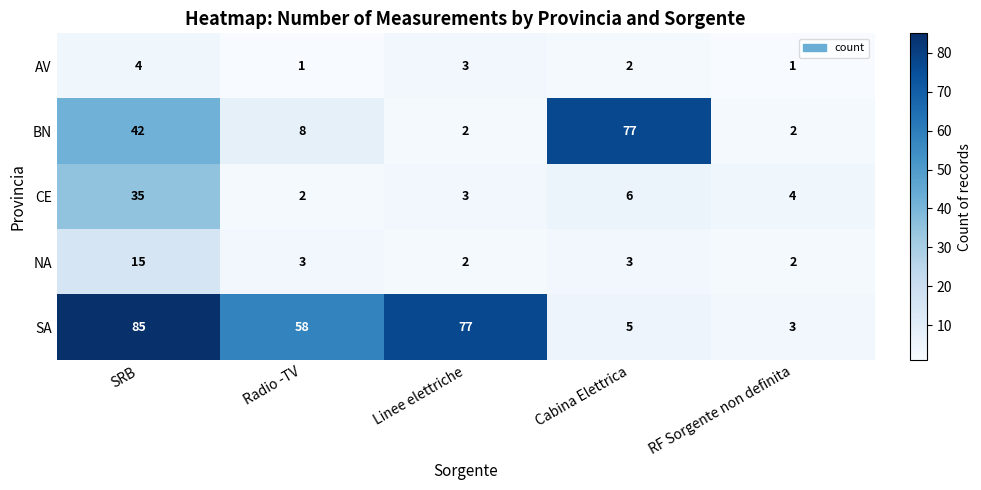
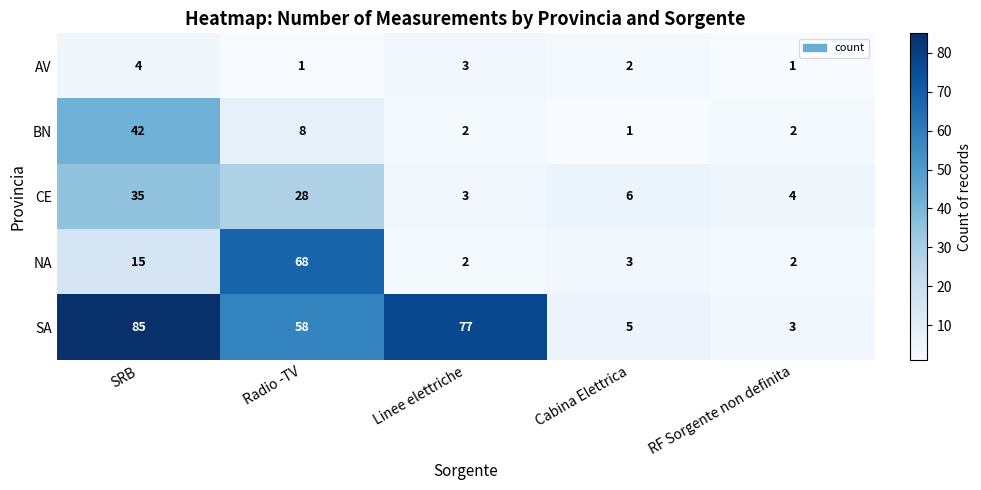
  {
    "AV": {
      "SRB": 4,
      "Radio -TV": 1,
      "Linee elettriche": 3,
      "Cabina Elettrica": 2,
      "RF Sorgente non definita": 1
    },
    "BN": {
      "SRB": 42,
      "Radio -TV": 8,
      "Linee elettriche": 2,
-     "Cabina Elettrica": 77,
+     "Cabina Elettrica": 1,
      "RF Sorgente non definita": 2
    },
    "CE": {
      "SRB": 35,
-     "Radio -TV": 2,
+     "Radio -TV": 28,
      "Linee elettriche": 3,
      "Cabina Elettrica": 6,
      "RF Sorgente non definita": 4
    },
    "NA": {
      "SRB": 15,
-     "Radio -TV": 3,
+     "Radio -TV": 68,
      "Linee elettriche": 2,
      "Cabina Elettrica": 3,
      "RF Sorgente non definita": 2
    },
    "SA": {
      "SRB": 85,
      "Radio -TV": 58,
      "Linee elettriche": 77,
      "Cabina Elettrica": 5,
      "RF Sorgente non definita": 3
    }
  }
